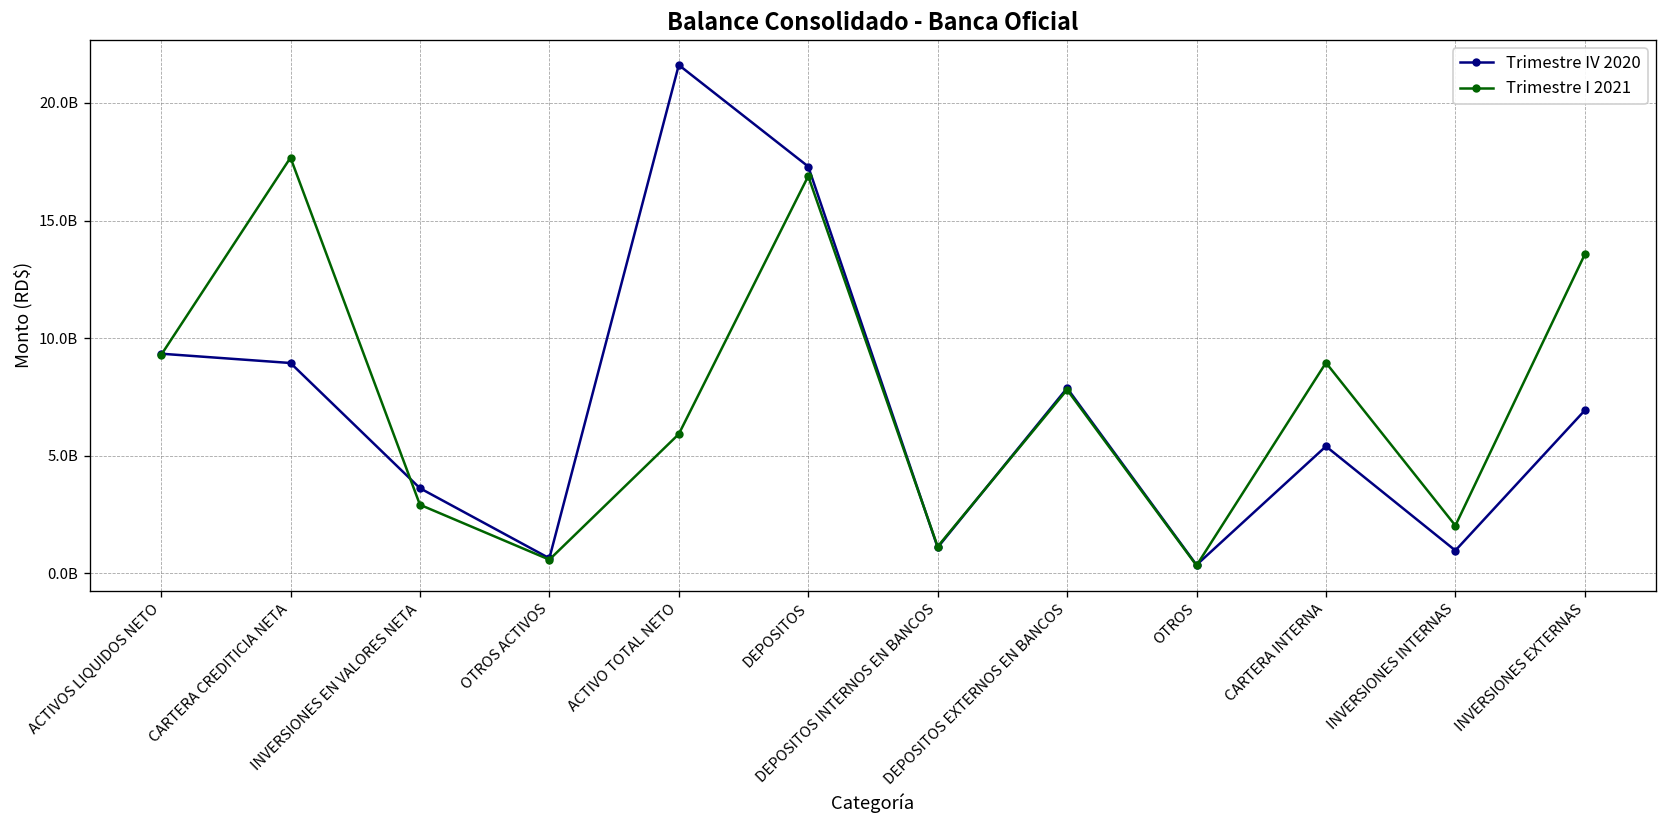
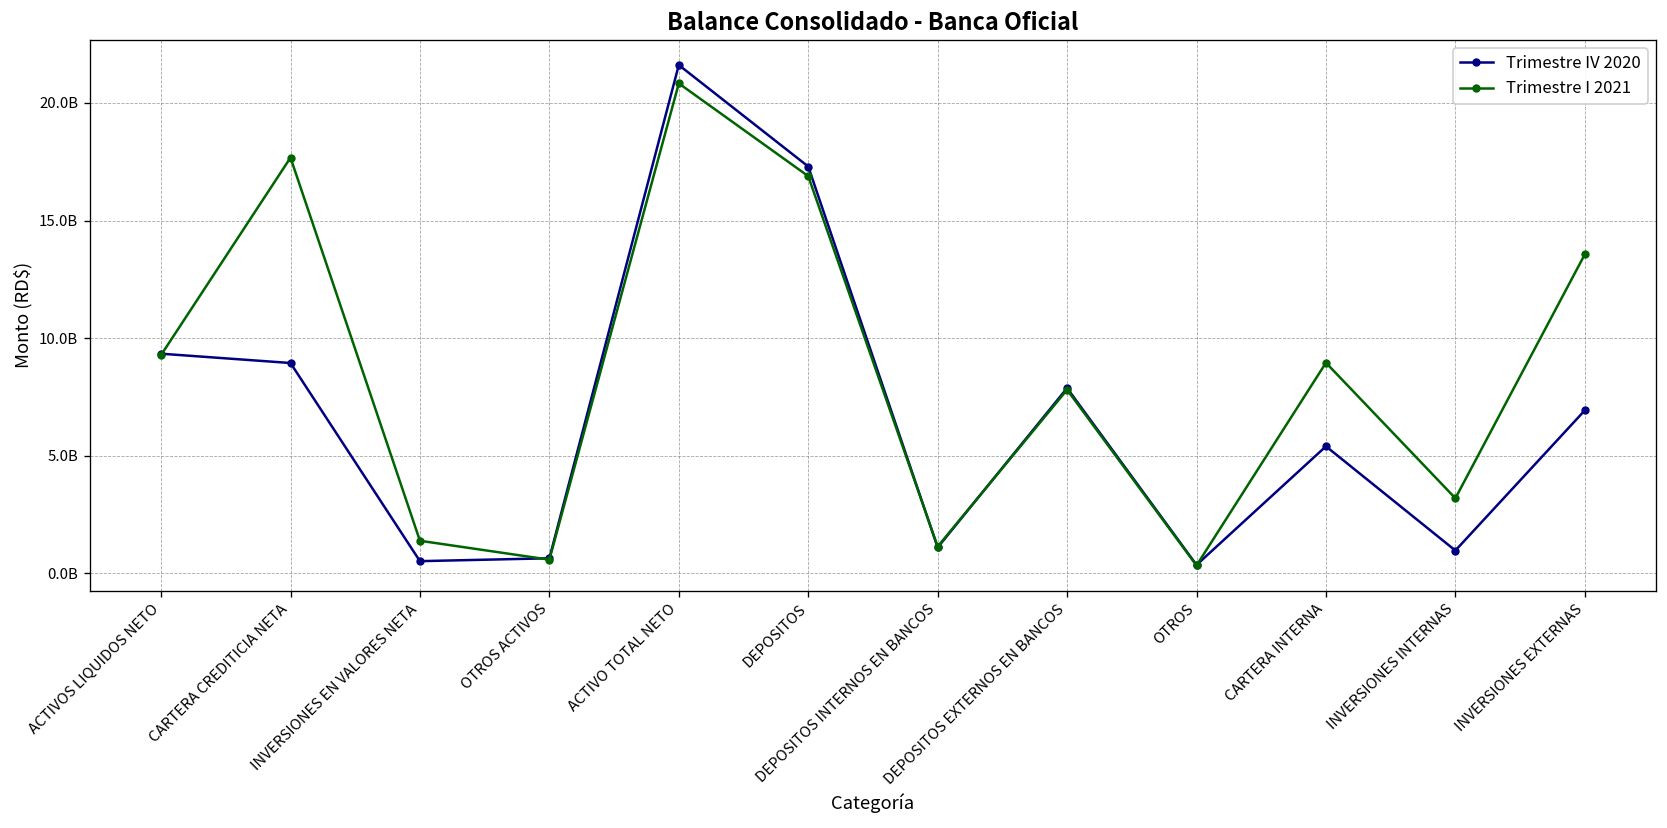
  {
    "Trimestre IV 2020": {
      "CARTERA CREDITICIA NETA": 8900000000,
-     "INVERSIONES EN VALORES NETA": 3600000000,
+     "INVERSIONES EN VALORES NETA": 500000000,
      "ACTIVO TOTAL NETO": 21600000000,
      "DEPOSITOS": 17300000000,
      "CARTERA INTERNA": 5400000000,
      "INVERSIONES INTERNAS": 1000000000,
      "INVERSIONES EXTERNAS": 6900000000
    },
    "Trimestre I 2021": {
      "CARTERA CREDITICIA NETA": 17700000000,
-     "INVERSIONES EN VALORES NETA": 2900000000,
-     "ACTIVO TOTAL NETO": 5900000000,
+     "INVERSIONES EN VALORES NETA": 1400000000,
+     "ACTIVO TOTAL NETO": 20800000000,
      "DEPOSITOS": 16900000000,
      "CARTERA INTERNA": 9000000000,
-     "INVERSIONES INTERNAS": 2000000000,
+     "INVERSIONES INTERNAS": 3200000000,
      "INVERSIONES EXTERNAS": 13600000000
    }
  }
